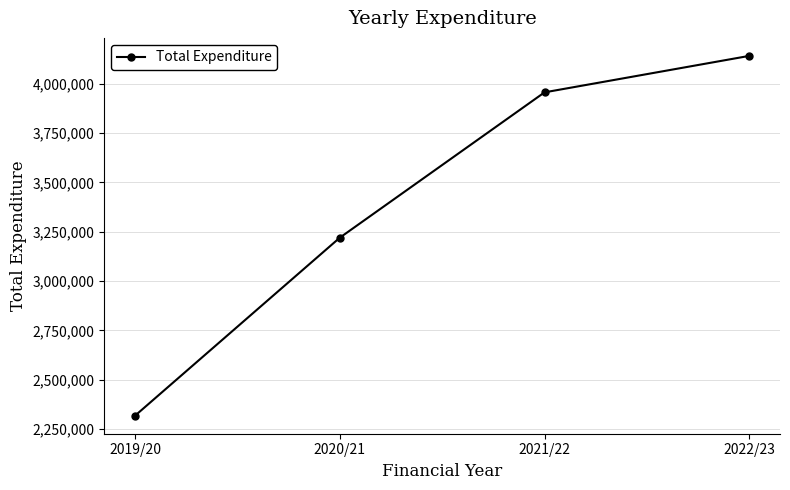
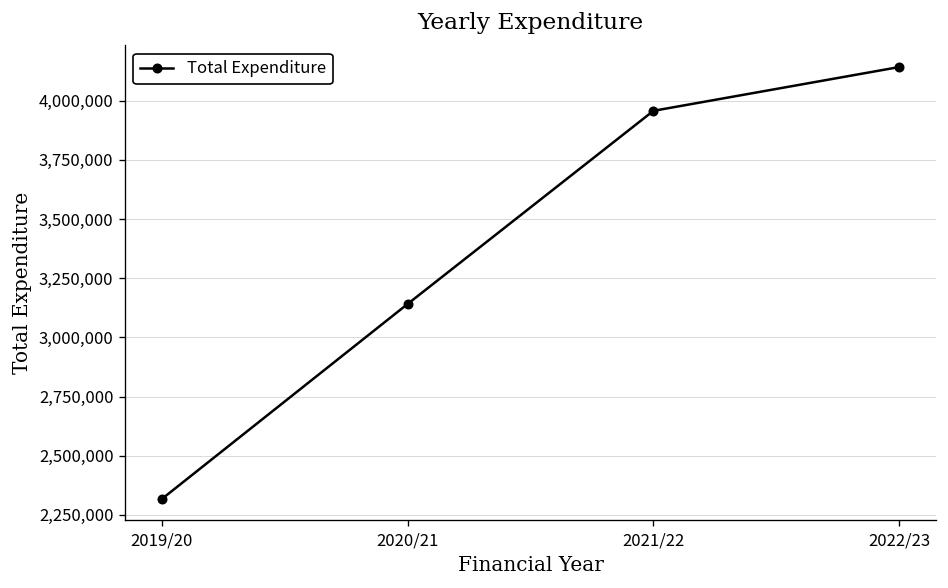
  {
    "2019/20": "2,320,000",
-   "2020/21": "3,220,000",
+   "2020/21": "3,140,000",
    "2021/22": "3,960,000",
    "2022/23": "4,140,000"
  }
